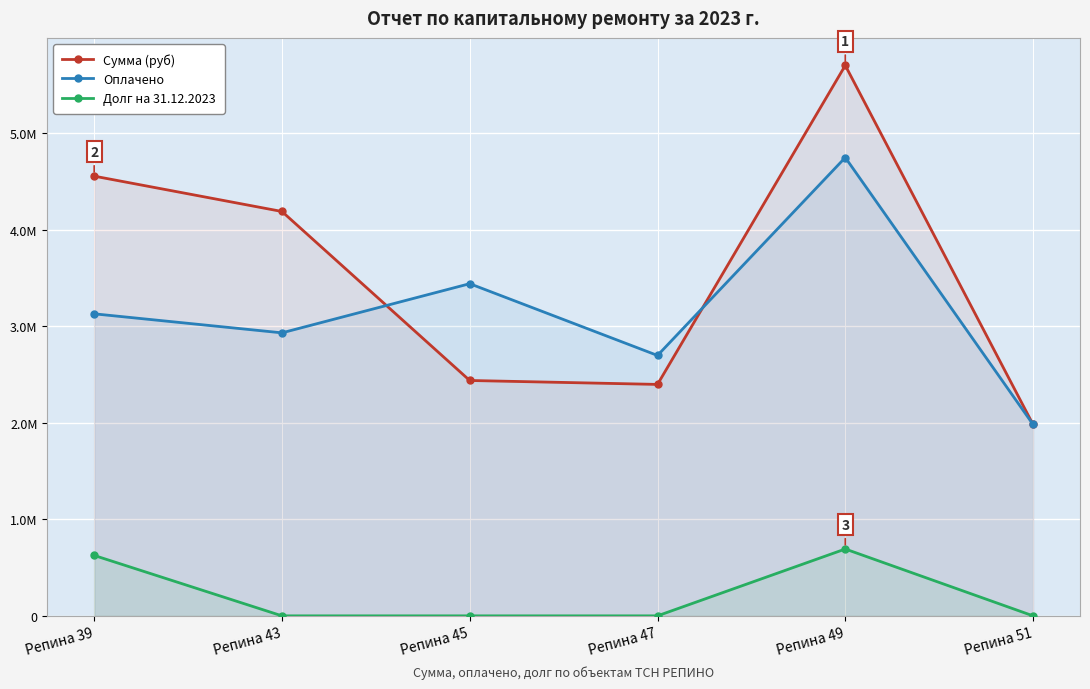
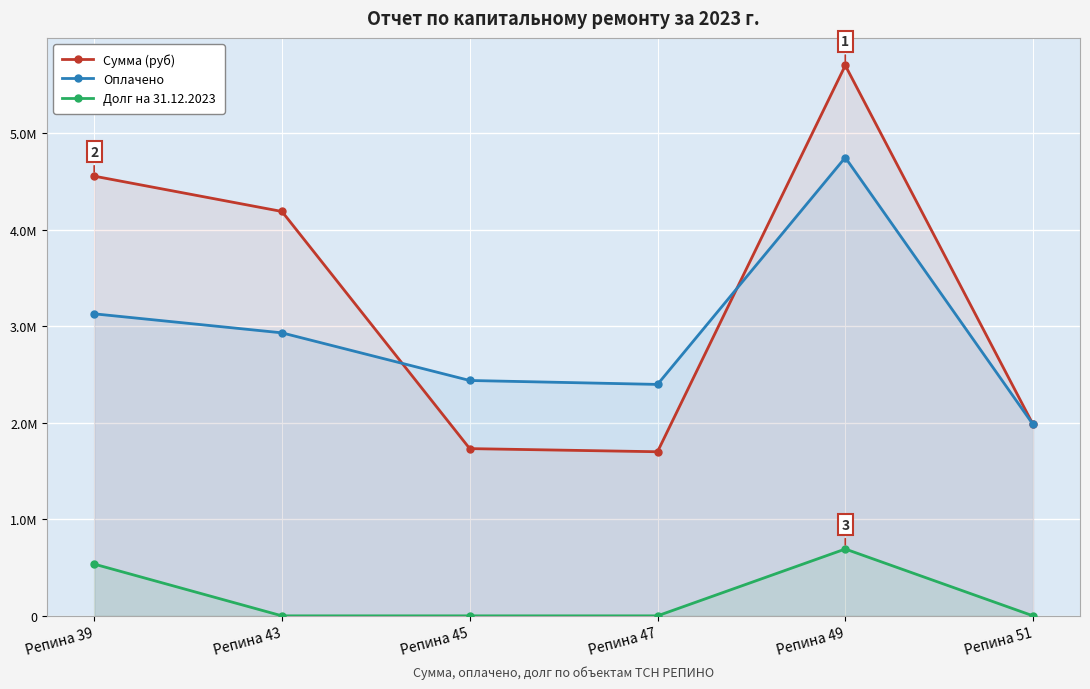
  {
    "Сумма (руб)": {
      "Репина 43": "4.2М",
-     "Репина 45": "2.4М",
-     "Репина 47": "2.4М"
+     "Репина 45": "1.7М",
+     "Репина 47": "1.7М"
    },
    "Оплачено": {
      "Репина 39": "3.1М",
      "Репина 43": "2.9М",
-     "Репина 45": "3.4М",
-     "Репина 47": "2.7М",
+     "Репина 45": "2.4М",
+     "Репина 47": "2.4М",
      "Репина 49": "4.7М"
    },
    "Долг на 31.12.2023": {
-     "Репина 39": "0.6М",
+     "Репина 39": "0.5М",
      "Репина 43": "0.0М",
      "Репина 45": "0.0М",
      "Репина 47": "0.0М",
      "Репина 51": "0.0М"
    }
  }
